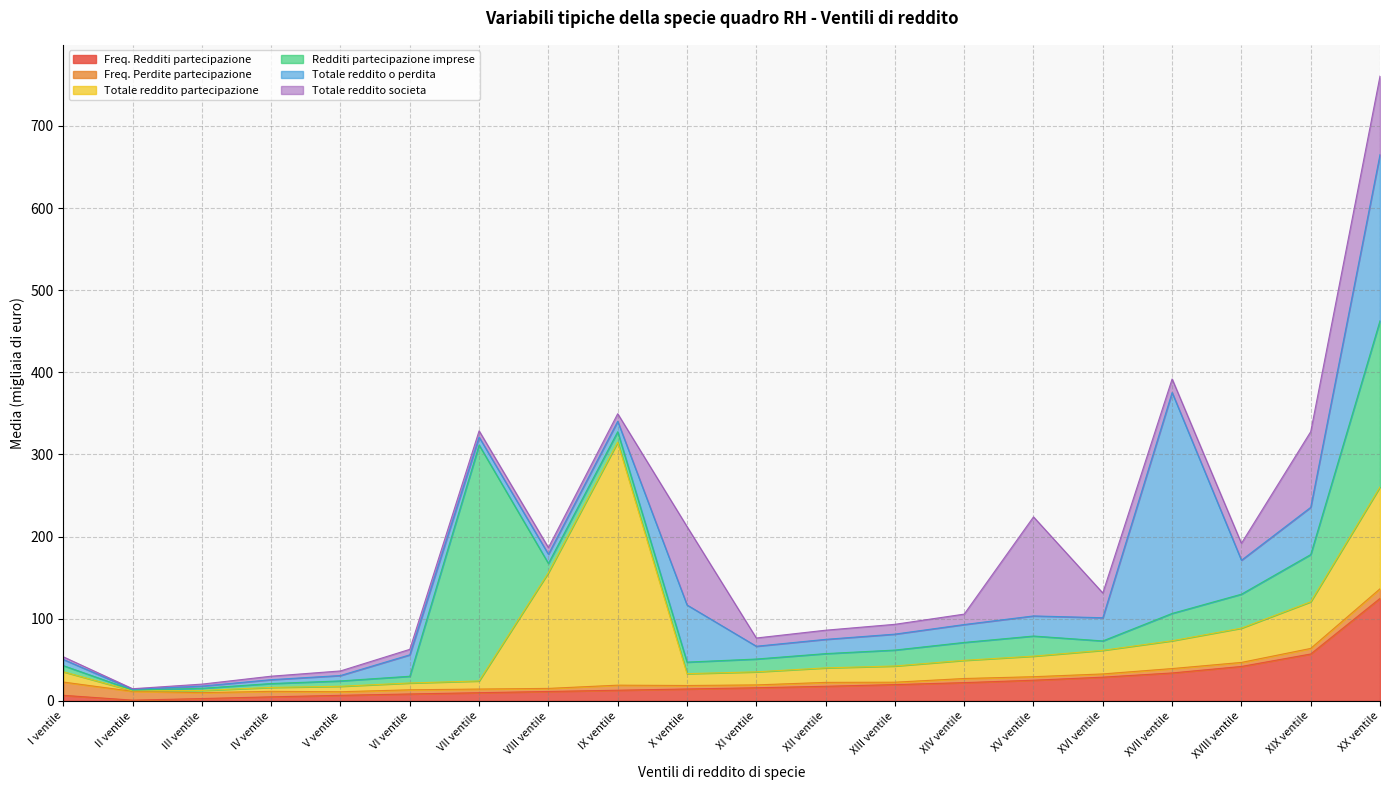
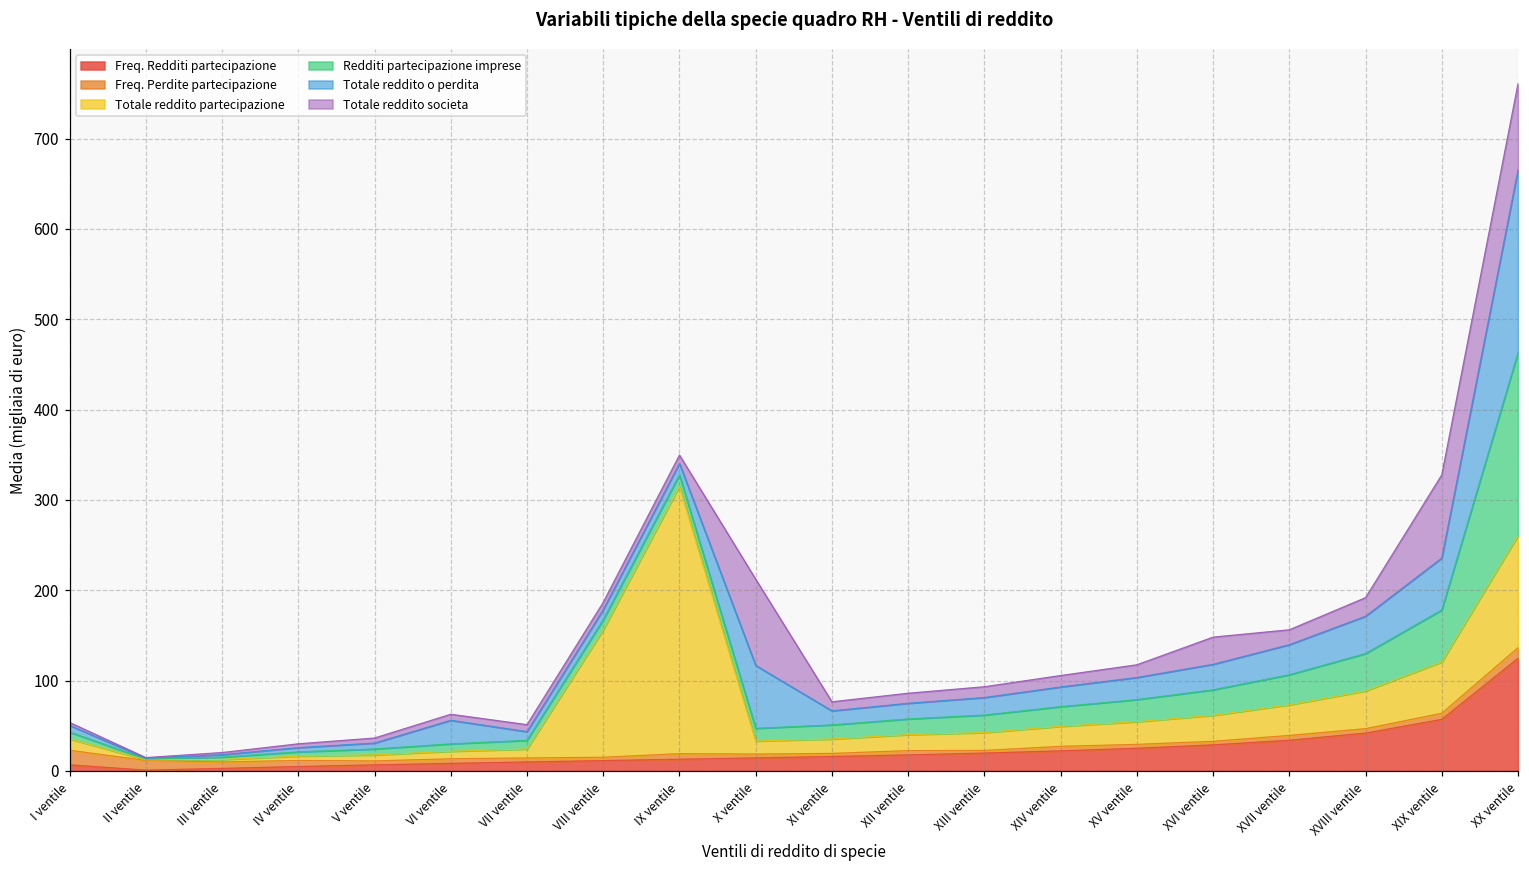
  {
    "Totale reddito partecipazione": {
      "I ventile": 10,
      "IV ventile": 0,
      "V ventile": 10,
      "VI ventile": 10,
      "VII ventile": 10,
      "VIII ventile": 140,
      "IX ventile": 300,
      "X ventile": 10,
      "XI ventile": 20,
      "XII ventile": 20,
      "XIII ventile": 20,
      "XIV ventile": 20,
      "XV ventile": 30,
      "XVI ventile": 30,
      "XVII ventile": 30,
      "XVIII ventile": 40,
      "XIX ventile": 60,
      "XX ventile": 120
    },
    "Redditi partecipazione imprese": {
      "I ventile": 10,
      "IV ventile": 0,
      "V ventile": 10,
      "VI ventile": 10,
-     "VII ventile": 290,
+     "VII ventile": 10,
      "VIII ventile": 10,
      "IX ventile": 10,
      "X ventile": 10,
      "XI ventile": 20,
      "XII ventile": 20,
      "XIII ventile": 20,
      "XIV ventile": 20,
      "XV ventile": 20,
-     "XVI ventile": 10,
+     "XVI ventile": 30,
      "XVII ventile": 30,
      "XVIII ventile": 40,
      "XIX ventile": 60,
      "XX ventile": 200
    },
    "Totale reddito o perdita": {
      "I ventile": 10,
      "IV ventile": 0,
      "V ventile": 10,
      "VI ventile": 30,
      "VII ventile": 10,
      "VIII ventile": 10,
      "IX ventile": 10,
      "X ventile": 70,
      "XI ventile": 20,
      "XII ventile": 20,
      "XIII ventile": 20,
      "XIV ventile": 20,
      "XV ventile": 20,
      "XVI ventile": 30,
-     "XVII ventile": 270,
+     "XVII ventile": 30,
      "XVIII ventile": 40,
      "XIX ventile": 60,
      "XX ventile": 200
    },
    "Totale reddito societa": {
      "I ventile": 0,
      "IV ventile": 0,
      "V ventile": 10,
      "VI ventile": 10,
      "VII ventile": 10,
      "VIII ventile": 10,
      "IX ventile": 10,
      "X ventile": 100,
      "XI ventile": 10,
      "XII ventile": 10,
      "XIII ventile": 10,
      "XIV ventile": 10,
-     "XV ventile": 120,
+     "XV ventile": 10,
      "XVI ventile": 30,
      "XVII ventile": 20,
      "XVIII ventile": 20,
      "XIX ventile": 90,
      "XX ventile": 100
    }
  }
